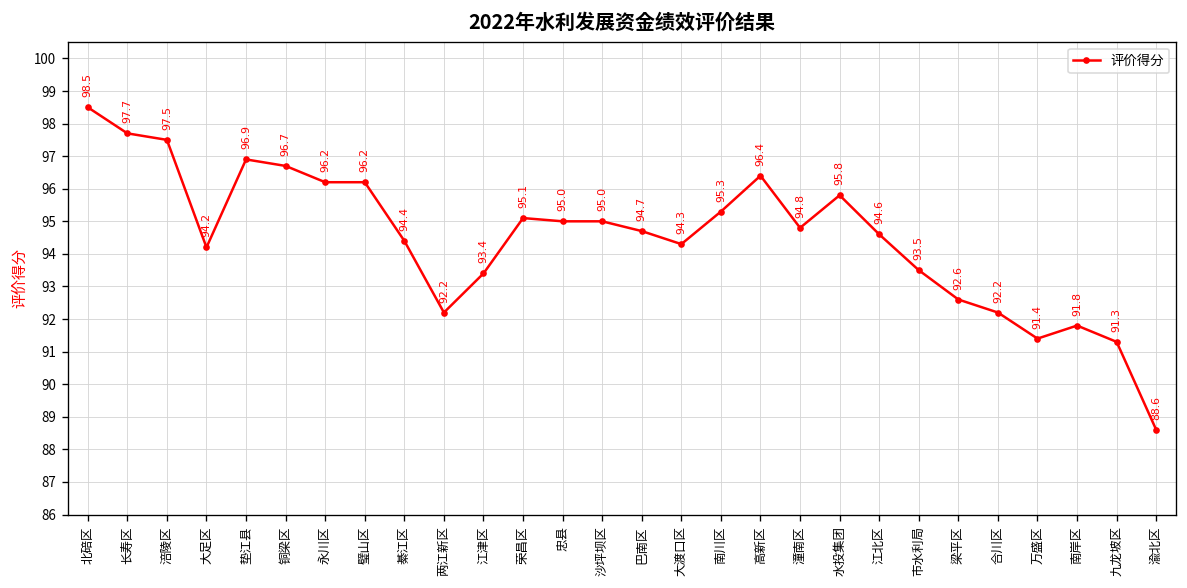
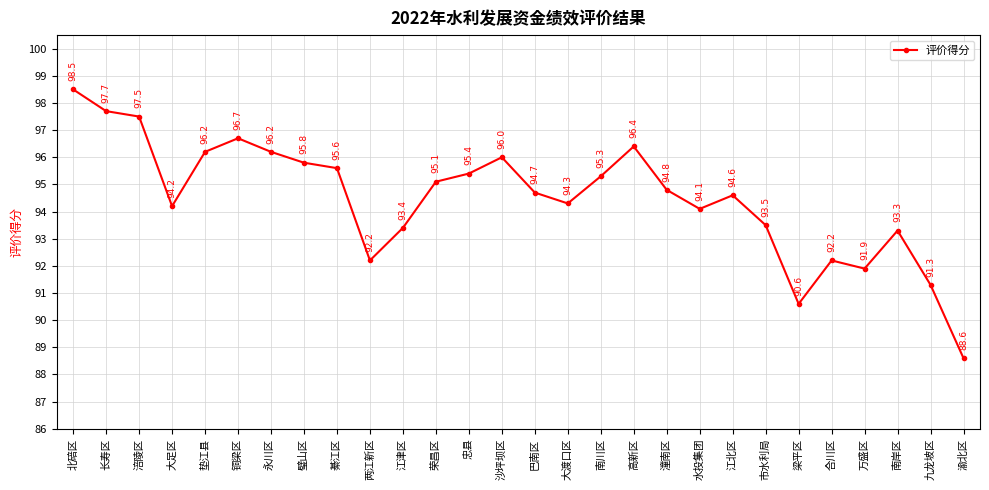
  {
    "北碚区": 98.5,
    "长寿区": 97.7,
    "涪陵区": 97.5,
    "大足区": 94.2,
-   "垫江县": 96.9,
+   "垫江县": 96.2,
    "铜梁区": 96.7,
    "永川区": 96.2,
-   "璧山区": 96.2,
-   "綦江区": 94.4,
+   "璧山区": 95.8,
+   "綦江区": 95.6,
    "两江新区": 92.2,
    "江津区": 93.4,
    "荣昌区": 95.1,
-   "忠县": 95.0,
-   "沙坪坝区": 95.0,
+   "忠县": 95.4,
+   "沙坪坝区": 96.0,
    "巴南区": 94.7,
    "大渡口区": 94.3,
    "南川区": 95.3,
    "高新区": 96.4,
    "潼南区": 94.8,
-   "水投集团": 95.8,
+   "水投集团": 94.1,
    "江北区": 94.6,
    "市水利局": 93.5,
-   "梁平区": 92.6,
+   "梁平区": 90.6,
    "合川区": 92.2,
-   "万盛区": 91.4,
-   "南岸区": 91.8,
+   "万盛区": 91.9,
+   "南岸区": 93.3,
    "九龙坡区": 91.3,
    "渝北区": 88.6
  }
